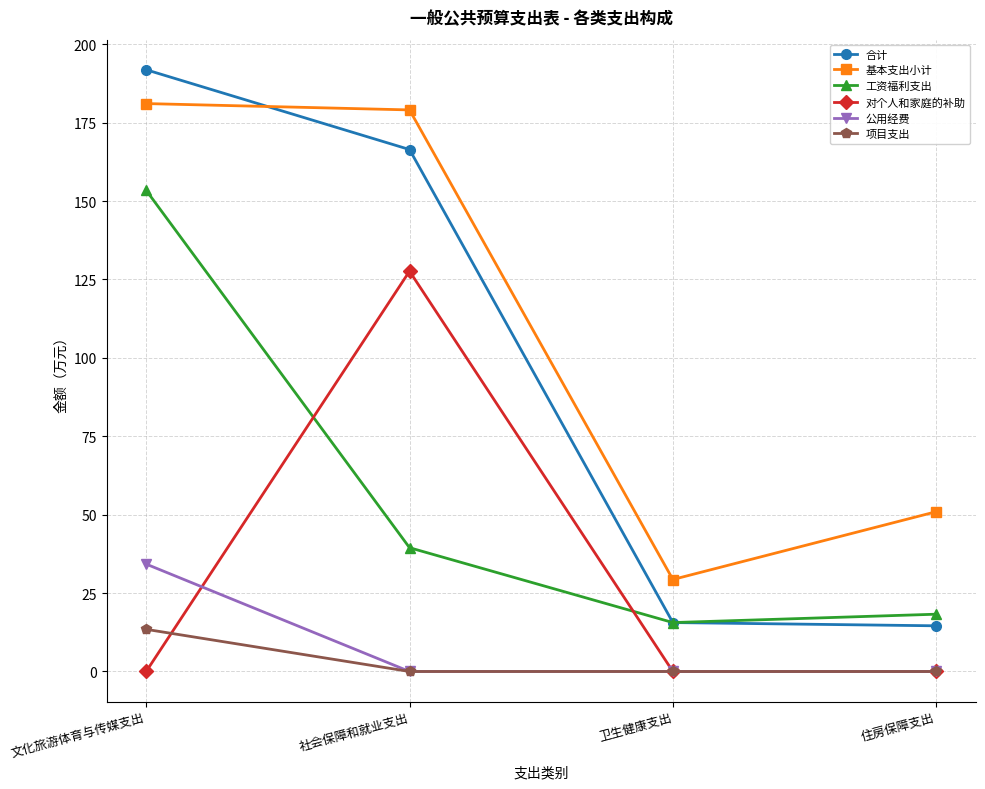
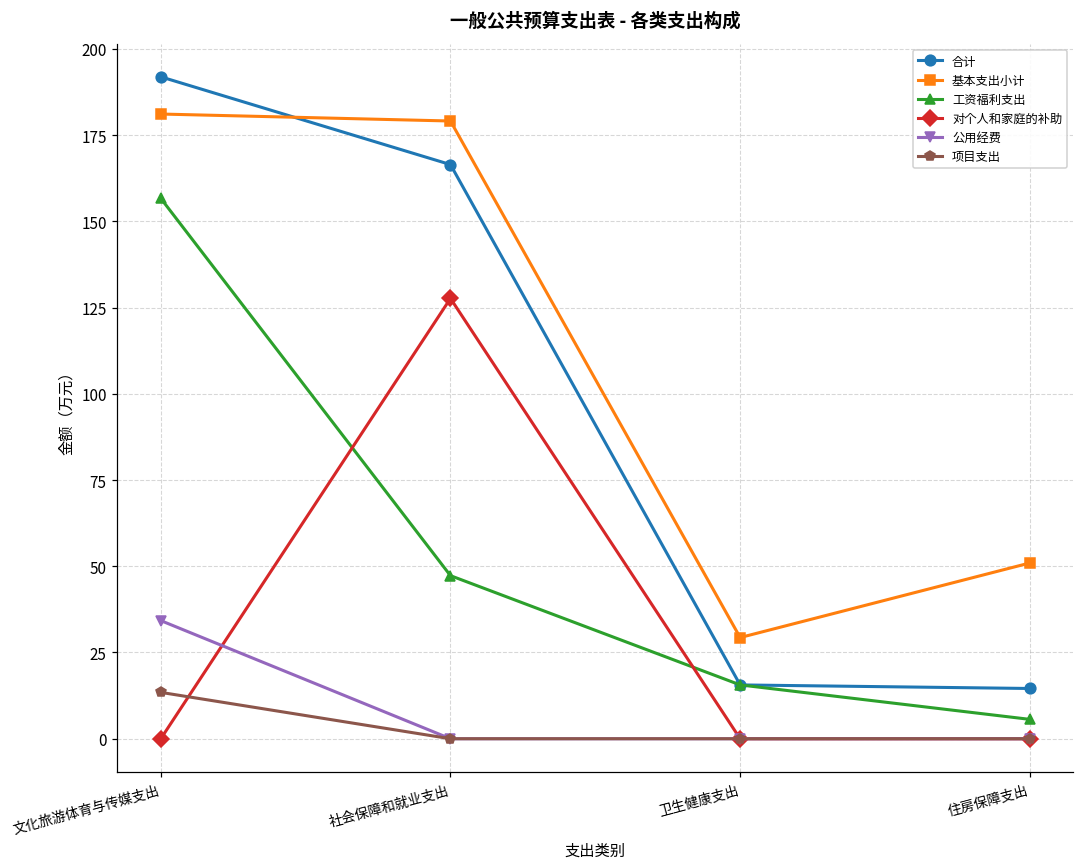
  {
    "合计": {
      "文化旅游体育与传媒支出": 192,
      "社会保障和就业支出": 166,
      "住房保障支出": 15
    },
    "基本支出小计": {
      "文化旅游体育与传媒支出": 181,
      "社会保障和就业支出": 179,
      "卫生健康支出": 29,
      "住房保障支出": 51
    },
    "工资福利支出": {
-     "文化旅游体育与传媒支出": 153,
-     "社会保障和就业支出": 39,
-     "住房保障支出": 18
+     "文化旅游体育与传媒支出": 157,
+     "社会保障和就业支出": 47,
+     "住房保障支出": 6
    },
    "对个人和家庭的补助": {
      "文化旅游体育与传媒支出": 0,
      "社会保障和就业支出": 128
    },
    "公用经费": {
      "文化旅游体育与传媒支出": 34
    },
    "项目支出": {
      "文化旅游体育与传媒支出": 13
    }
  }
